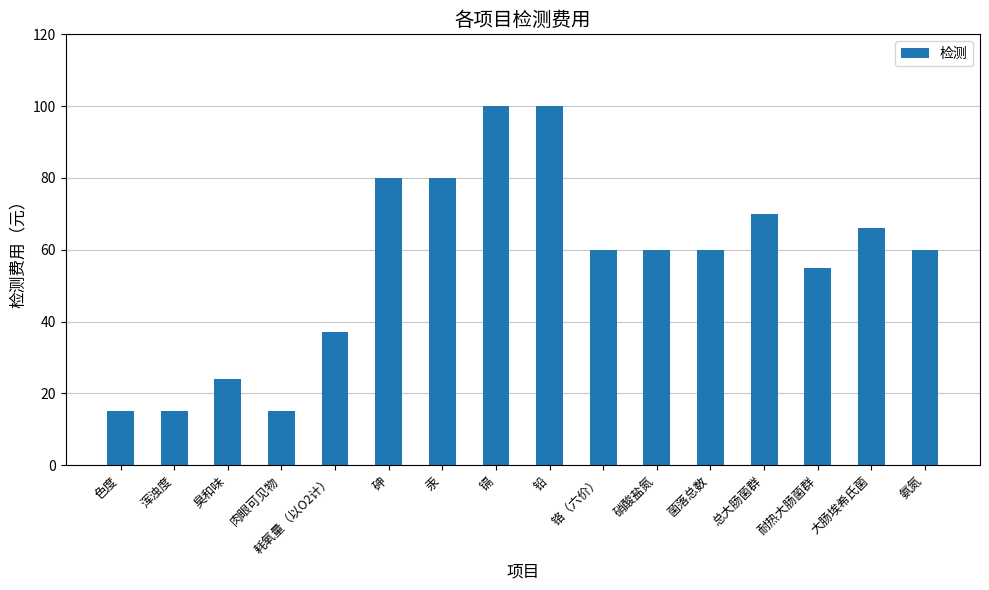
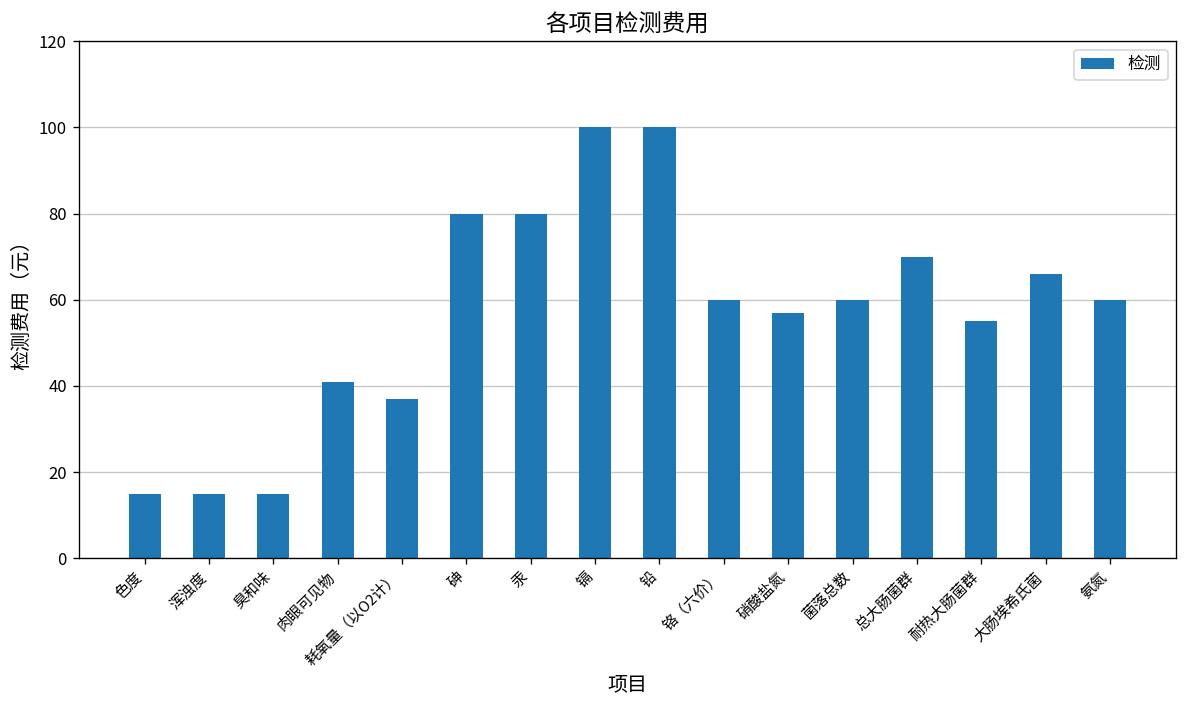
  {
    "色度": 15,
    "浑浊度": 15,
-   "臭和味": 24,
-   "肉眼可见物": 15,
+   "臭和味": 15,
+   "肉眼可见物": 41,
    "耗氧量（以O2计）": 37,
    "砷": 80,
    "汞": 80,
    "镉": 100,
    "铅": 100,
    "铬（六价）": 60,
-   "硝酸盐氮": 60,
+   "硝酸盐氮": 57,
    "菌落总数": 60,
    "总大肠菌群": 70,
    "耐热大肠菌群": 55,
    "大肠埃希氏菌": 66,
    "氨氮": 60
  }
